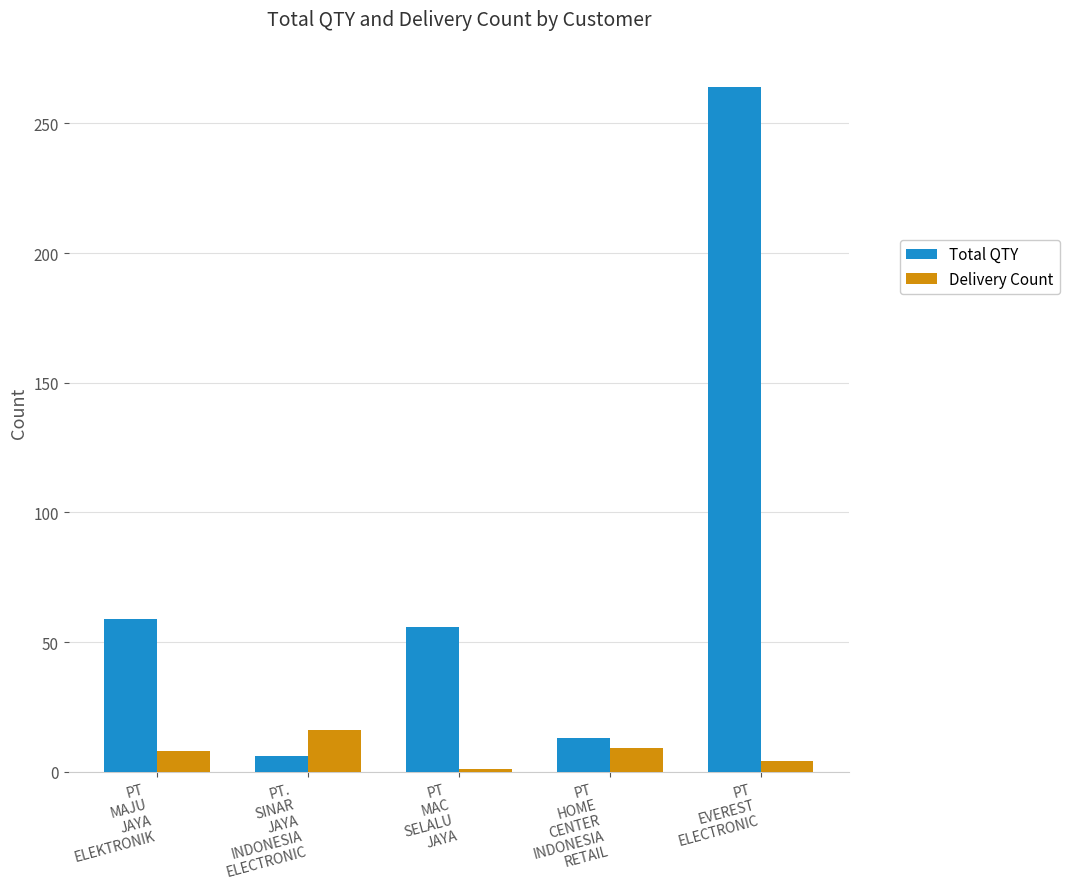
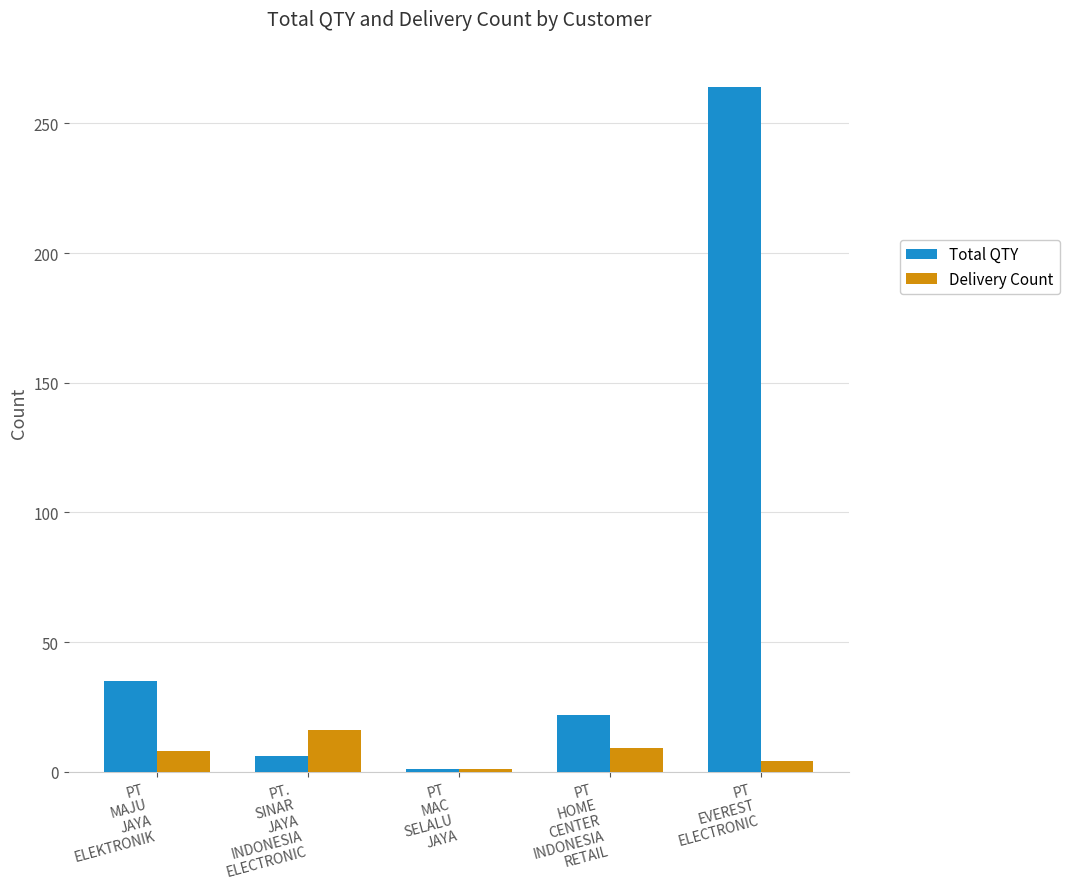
  {
    "Total QTY": {
-     "PT MAJU JAYA ELEKTRONIK": 59,
+     "PT MAJU JAYA ELEKTRONIK": 35,
      "PT. SINAR JAYA INDONESIA ELECTRONIC": 6,
-     "PT MAC SELALU JAYA": 56,
-     "PT HOME CENTER INDONESIA RETAIL": 13,
+     "PT MAC SELALU JAYA": 1,
+     "PT HOME CENTER INDONESIA RETAIL": 22,
      "PT EVEREST ELECTRONIC": 264
    },
    "Delivery Count": {
      "PT MAJU JAYA ELEKTRONIK": 8,
      "PT. SINAR JAYA INDONESIA ELECTRONIC": 16,
      "PT MAC SELALU JAYA": 1,
      "PT HOME CENTER INDONESIA RETAIL": 9,
      "PT EVEREST ELECTRONIC": 4
    }
  }
